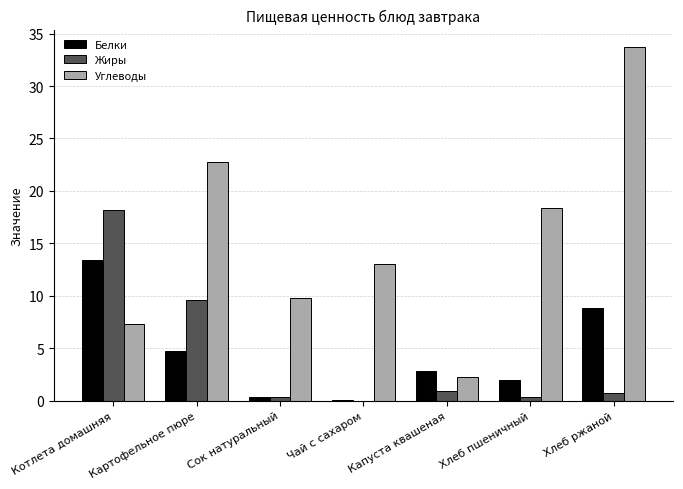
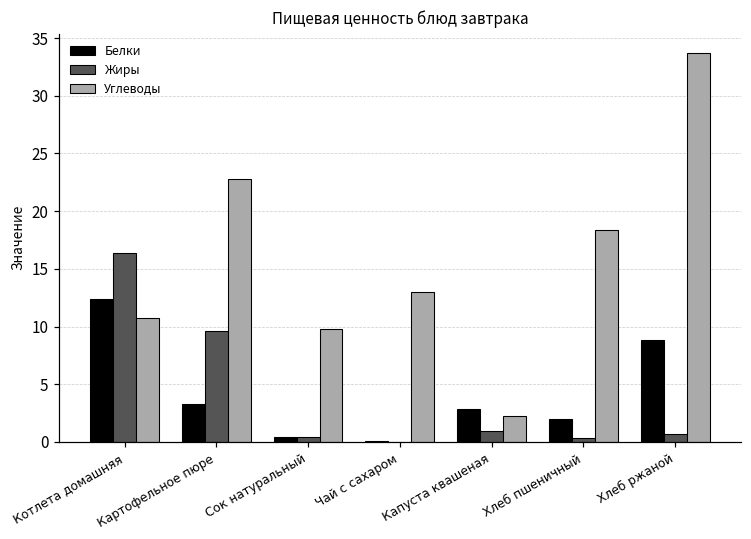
  {
    "Белки": {
-     "Котлета домашняя": 13.4,
-     "Картофельное пюре": 4.7,
+     "Котлета домашняя": 12.4,
+     "Картофельное пюре": 3.3,
      "Сок натуральный": 0.4,
      "Капуста квашеная": 2.9,
      "Хлеб пшеничный": 2.0,
      "Хлеб ржаной": 8.8
    },
    "Жиры": {
-     "Котлета домашняя": 18.2,
+     "Котлета домашняя": 16.4,
      "Картофельное пюре": 9.6,
      "Сок натуральный": 0.4,
      "Капуста квашеная": 0.9,
      "Хлеб пшеничный": 0.4,
      "Хлеб ржаной": 0.7
    },
    "Углеводы": {
-     "Котлета домашняя": 7.4,
+     "Котлета домашняя": 10.7,
      "Картофельное пюре": 22.8,
      "Сок натуральный": 9.8,
      "Чай с сахаром": 13.0,
      "Капуста квашеная": 2.3,
      "Хлеб пшеничный": 18.4,
      "Хлеб ржаной": 33.7
    }
  }
